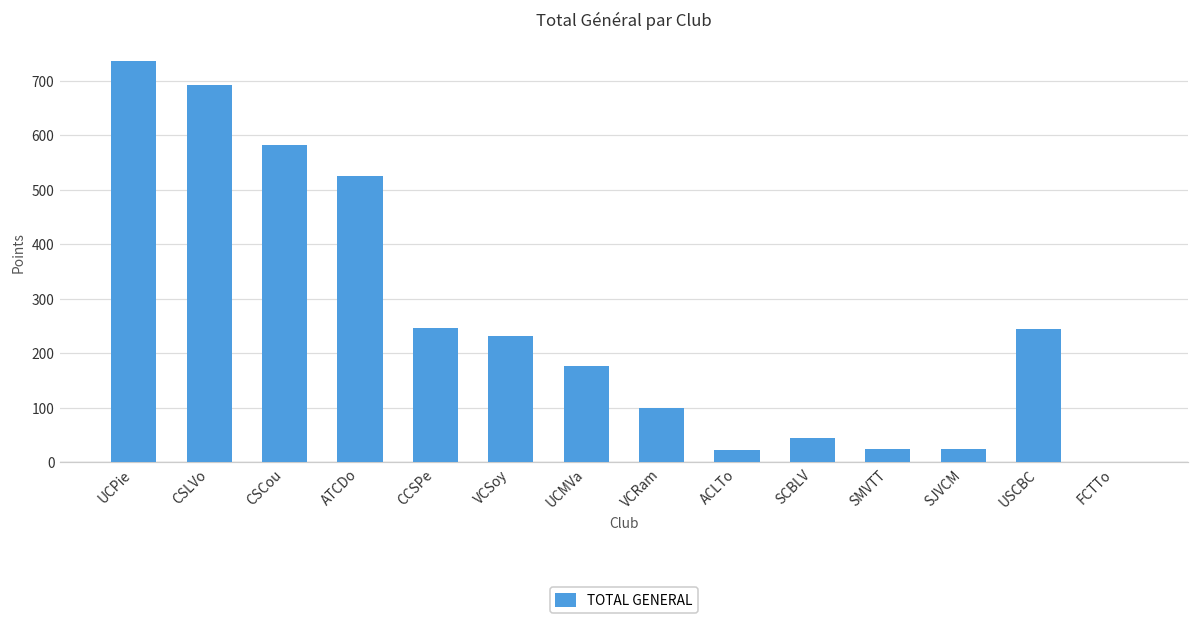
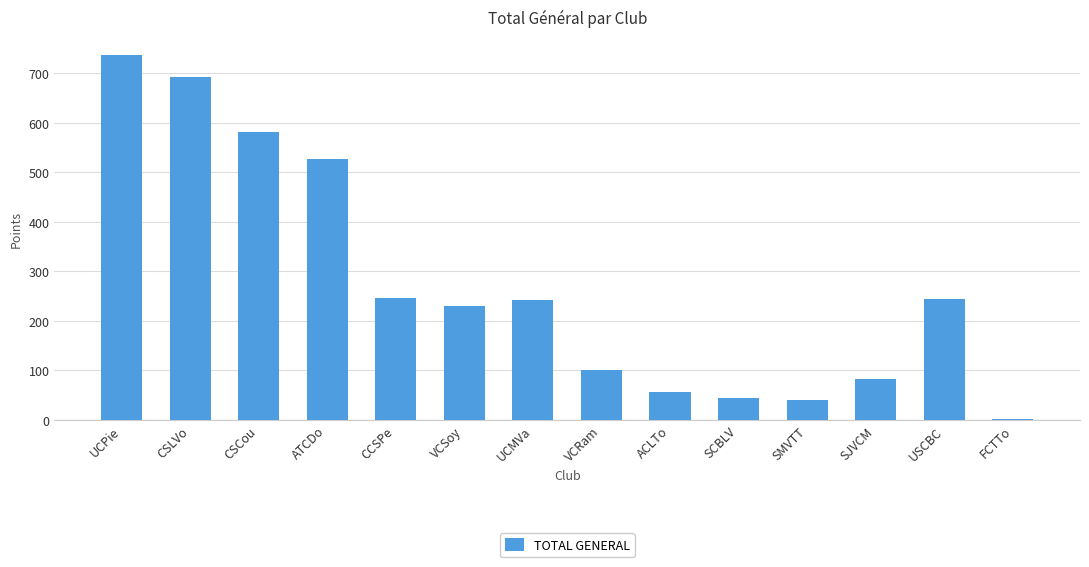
  {
    "UCPie": 740,
    "CSLVo": 690,
    "CSCou": 580,
    "ATCDo": 530,
    "CCSPe": 250,
    "VCSoy": 230,
-   "UCMVa": 180,
+   "UCMVa": 240,
    "VCRam": 100,
-   "ACLTo": 20,
+   "ACLTo": 60,
    "SCBLV": 40,
-   "SMVTT": 20,
-   "SJVCM": 30,
+   "SMVTT": 40,
+   "SJVCM": 80,
    "USCBC": 240
  }
